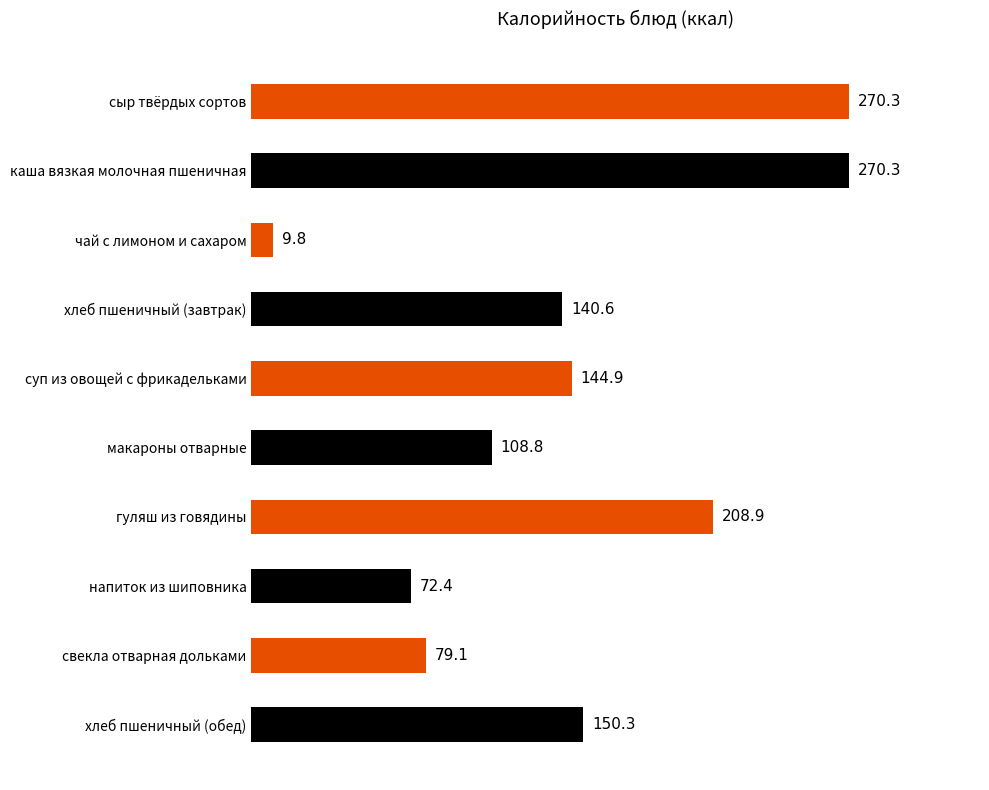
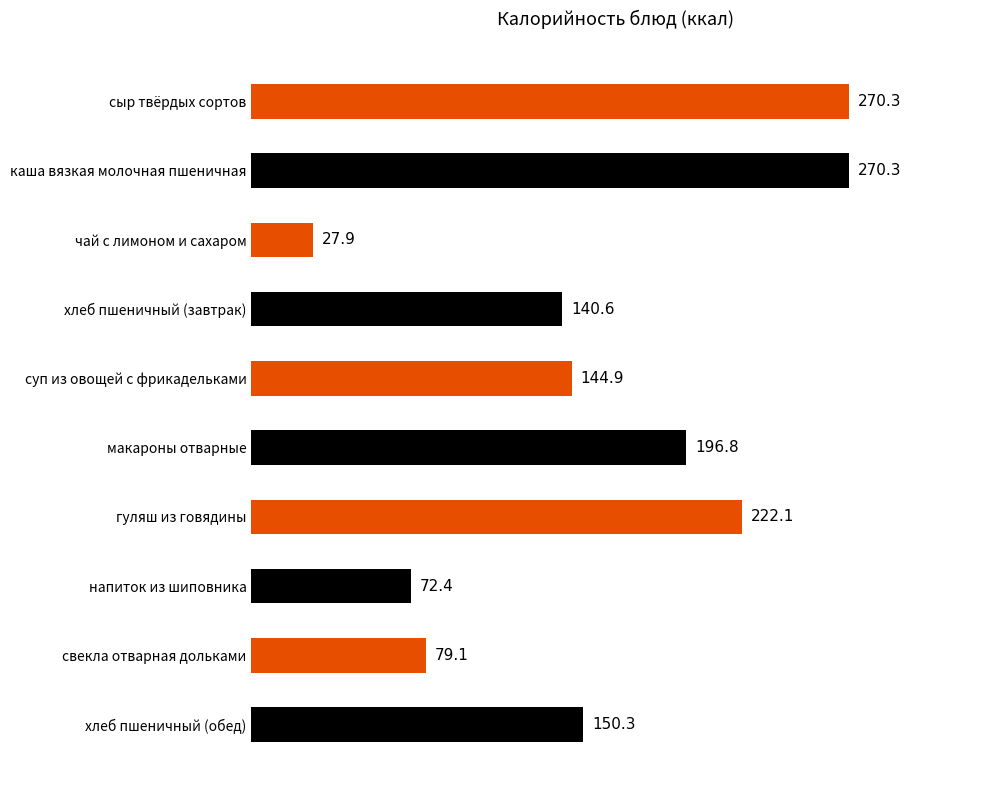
  {
    "сыр твёрдых сортов": 270.3,
    "каша вязкая молочная пшеничная": 270.3,
-   "чай с лимоном и сахаром": 9.8,
+   "чай с лимоном и сахаром": 27.9,
    "хлеб пшеничный (завтрак)": 140.6,
    "суп из овощей с фрикадельками": 144.9,
-   "макароны отварные": 108.8,
-   "гуляш из говядины": 208.9,
+   "макароны отварные": 196.8,
+   "гуляш из говядины": 222.1,
    "напиток из шиповника": 72.4,
    "свекла отварная дольками": 79.1,
    "хлеб пшеничный (обед)": 150.3
  }
